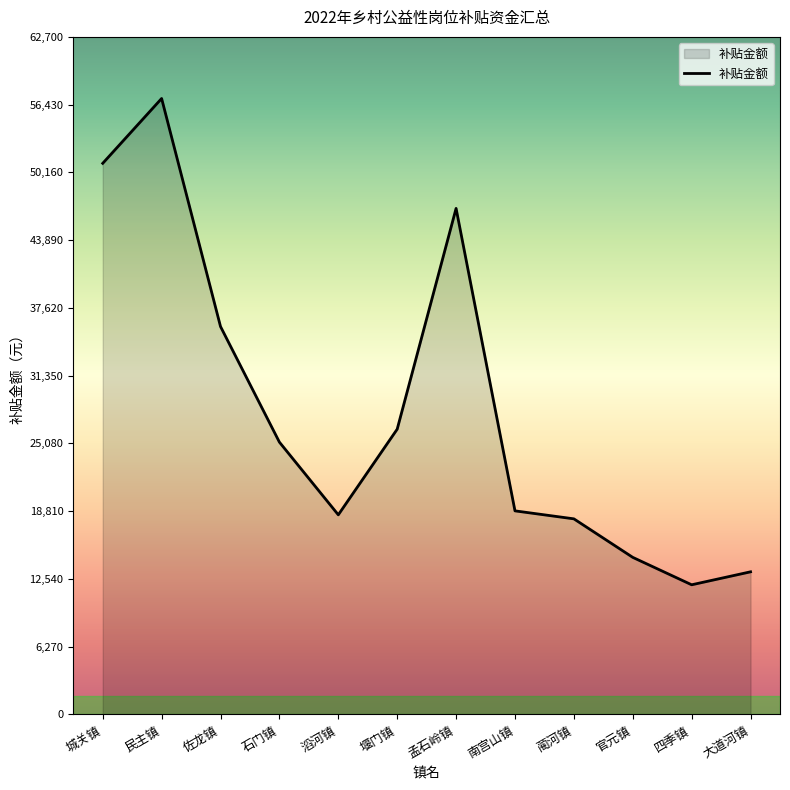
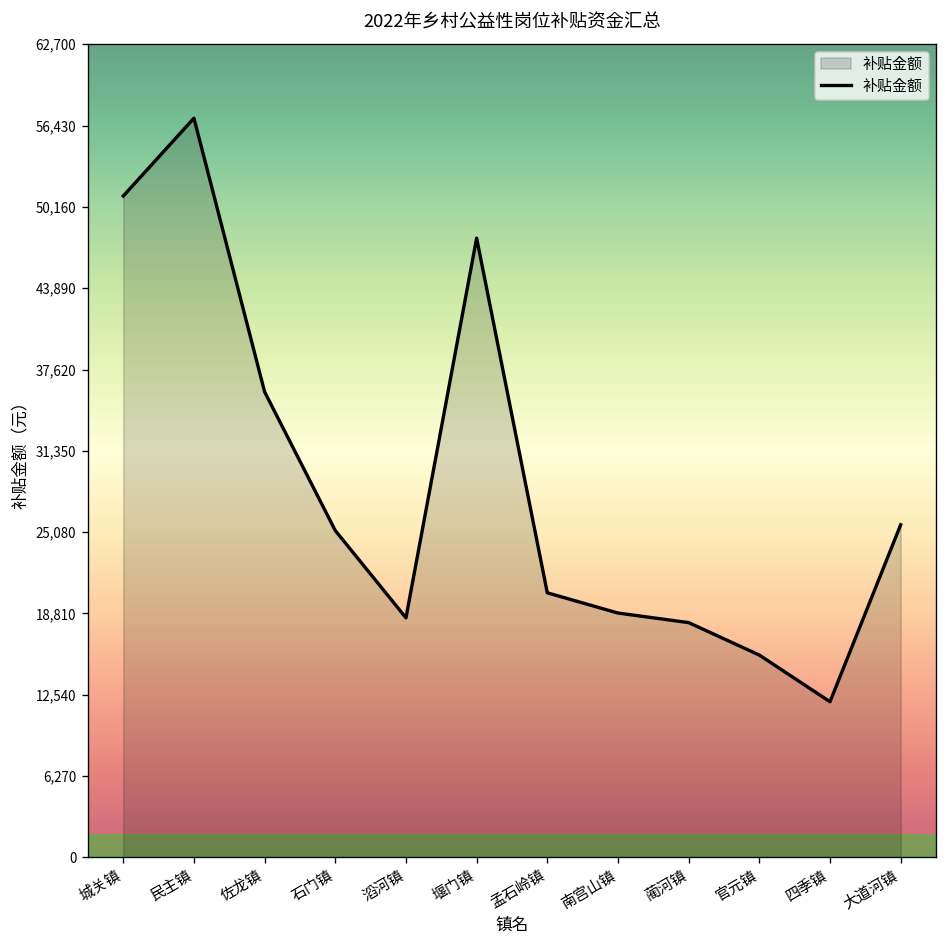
  {
    "城关镇": "51,000",
    "民主镇": "57,000",
    "佐龙镇": "35,900",
    "石门镇": "25,200",
    "滔河镇": "18,500",
-   "堰门镇": "26,400",
-   "孟石岭镇": "46,800",
+   "堰门镇": "47,800",
+   "孟石岭镇": "20,400",
    "南宫山镇": "18,800",
    "蔺河镇": "18,100",
-   "官元镇": "14,500",
+   "官元镇": "15,600",
    "四季镇": "12,000",
-   "大道河镇": "13,200"
+   "大道河镇": "25,600"
  }
